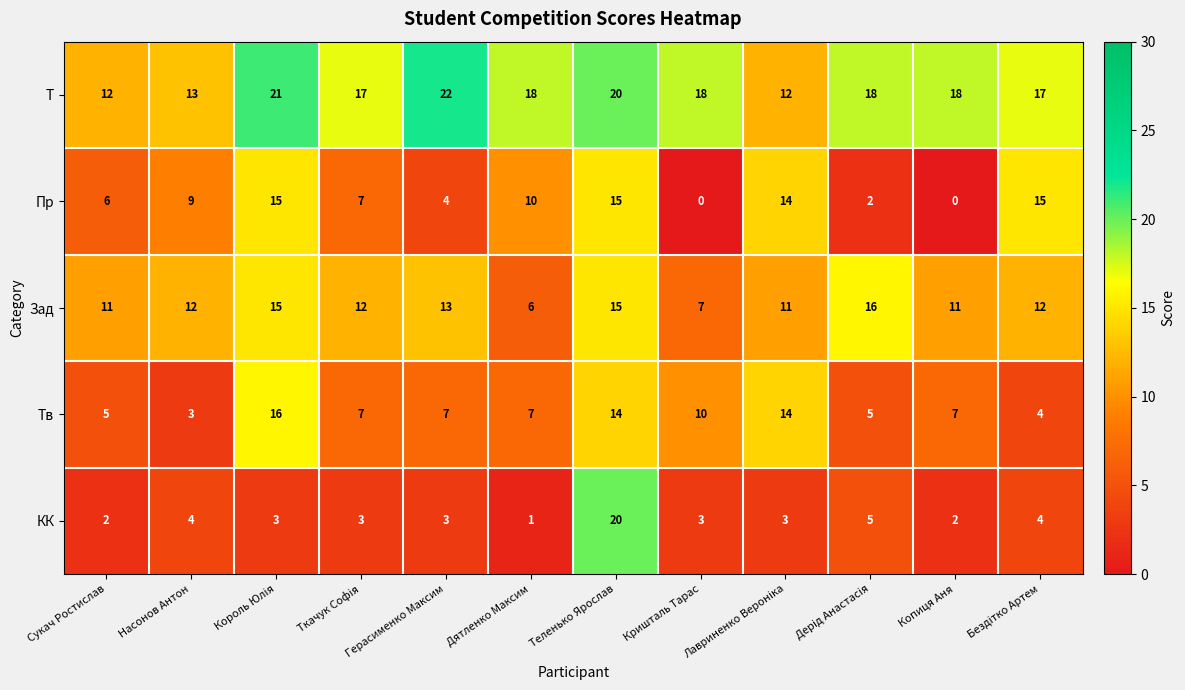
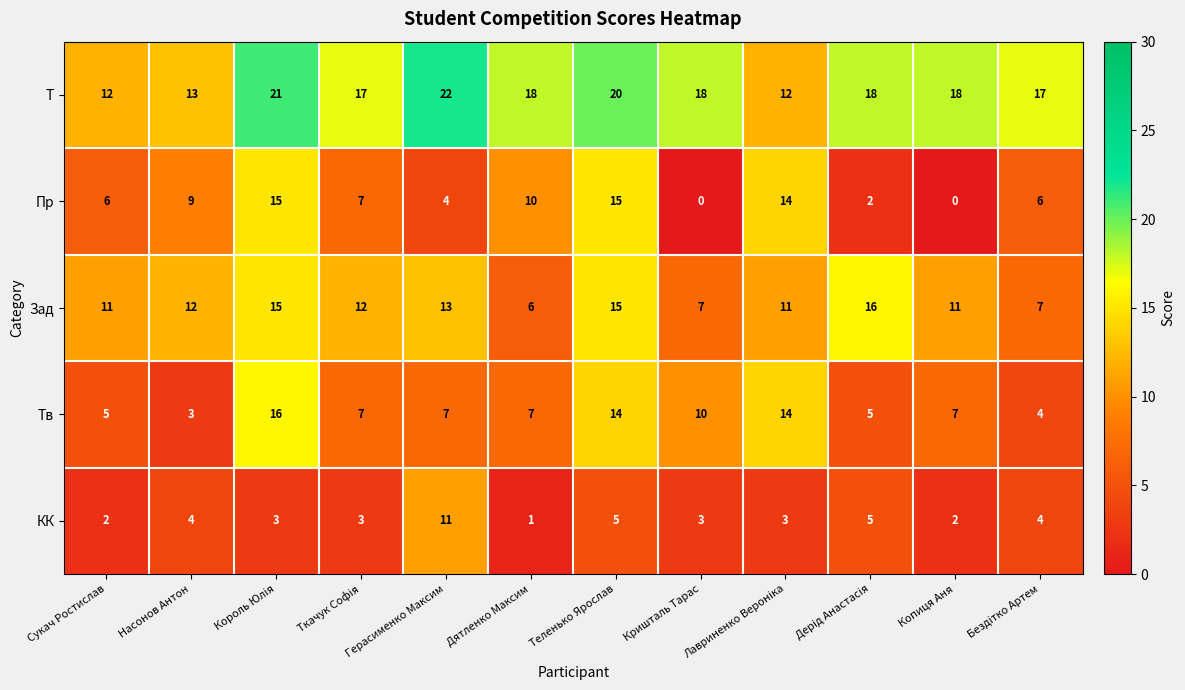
  {
    "Т": {
      "Сукач Ростислав": 12,
      "Насонов Антон": 13,
      "Король Юлія": 21,
      "Ткачук Софія": 17,
      "Герасименко Максим": 22,
      "Дятленко Максим": 18,
      "Теленько Ярослав": 20,
      "Кришталь Тарас": 18,
      "Лавриненко Вероніка": 12,
      "Дерід Анастасія": 18,
      "Копиця Аня": 18,
      "Бездітко Артем": 17
    },
    "Пр": {
      "Сукач Ростислав": 6,
      "Насонов Антон": 9,
      "Король Юлія": 15,
      "Ткачук Софія": 7,
      "Герасименко Максим": 4,
      "Дятленко Максим": 10,
      "Теленько Ярослав": 15,
      "Кришталь Тарас": 0,
      "Лавриненко Вероніка": 14,
      "Дерід Анастасія": 2,
      "Копиця Аня": 0,
-     "Бездітко Артем": 15
+     "Бездітко Артем": 6
    },
    "Зад": {
      "Сукач Ростислав": 11,
      "Насонов Антон": 12,
      "Король Юлія": 15,
      "Ткачук Софія": 12,
      "Герасименко Максим": 13,
      "Дятленко Максим": 6,
      "Теленько Ярослав": 15,
      "Кришталь Тарас": 7,
      "Лавриненко Вероніка": 11,
      "Дерід Анастасія": 16,
      "Копиця Аня": 11,
-     "Бездітко Артем": 12
+     "Бездітко Артем": 7
    },
    "Тв": {
      "Сукач Ростислав": 5,
      "Насонов Антон": 3,
      "Король Юлія": 16,
      "Ткачук Софія": 7,
      "Герасименко Максим": 7,
      "Дятленко Максим": 7,
      "Теленько Ярослав": 14,
      "Кришталь Тарас": 10,
      "Лавриненко Вероніка": 14,
      "Дерід Анастасія": 5,
      "Копиця Аня": 7,
      "Бездітко Артем": 4
    },
    "КК": {
      "Сукач Ростислав": 2,
      "Насонов Антон": 4,
      "Король Юлія": 3,
      "Ткачук Софія": 3,
-     "Герасименко Максим": 3,
+     "Герасименко Максим": 11,
      "Дятленко Максим": 1,
-     "Теленько Ярослав": 20,
+     "Теленько Ярослав": 5,
      "Кришталь Тарас": 3,
      "Лавриненко Вероніка": 3,
      "Дерід Анастасія": 5,
      "Копиця Аня": 2,
      "Бездітко Артем": 4
    }
  }
